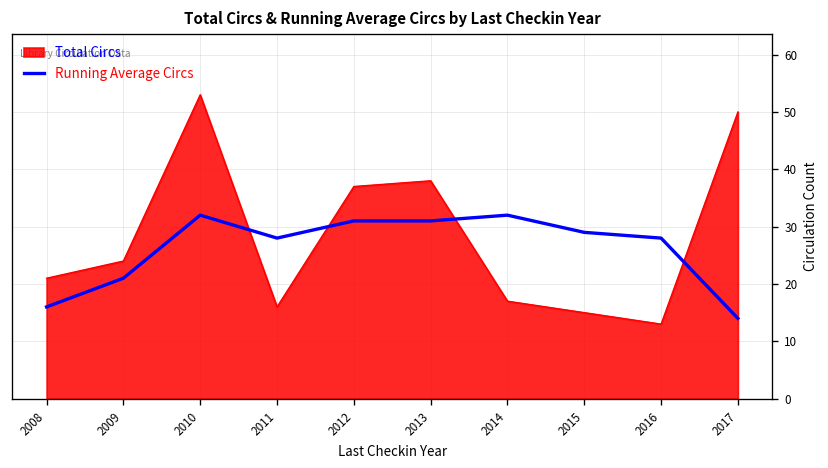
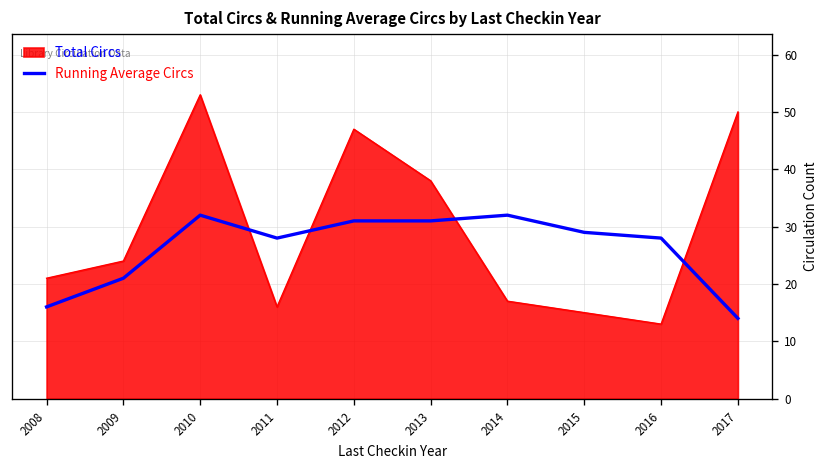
  {
    "Total Circs": {
      "2008": 21,
      "2009": 24,
      "2010": 53,
      "2011": 16,
-     "2012": 37,
+     "2012": 47,
      "2013": 38,
      "2014": 17,
      "2015": 15,
      "2016": 13,
      "2017": 50
    },
    "Running Average Circs": {
      "2008": 16,
      "2009": 21,
      "2010": 32,
      "2011": 28,
      "2012": 31,
      "2013": 31,
      "2014": 32,
      "2015": 29,
      "2016": 28,
      "2017": 14
    }
  }
